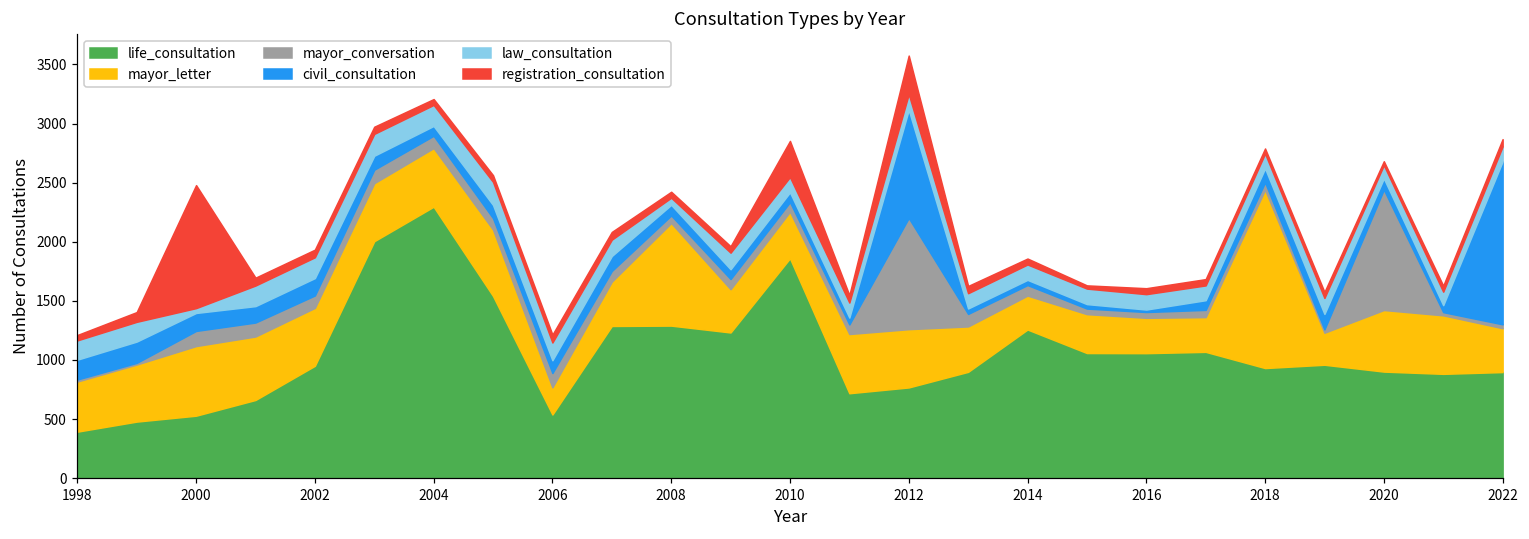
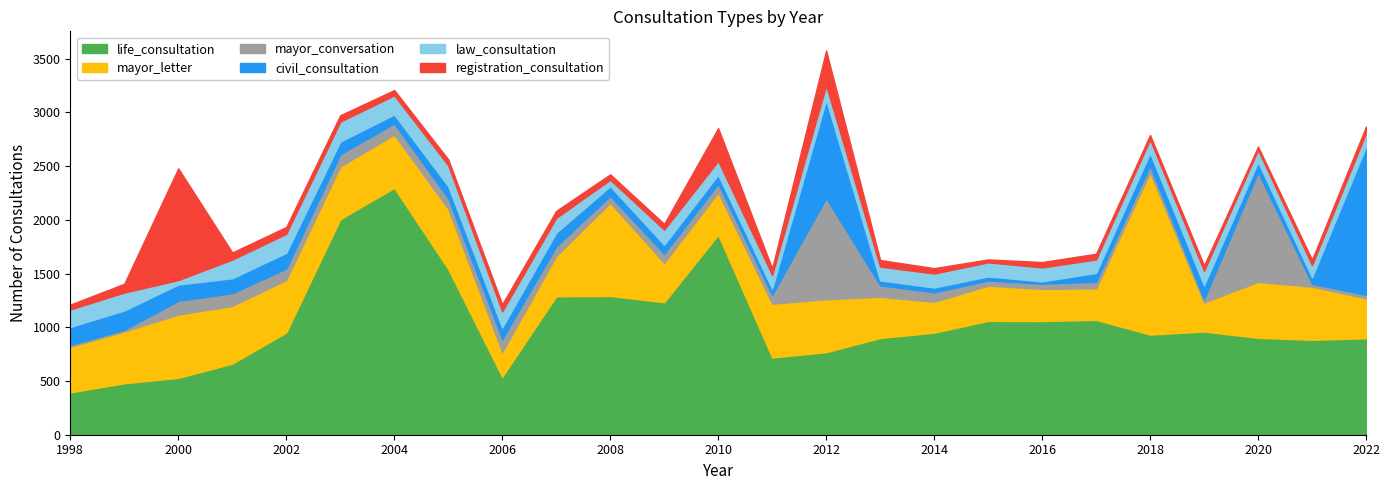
  {
    "life_consultation": {
-     "2014": 1260
+     "2014": 950
    },
    "registration_consultation": {
      "1998": 50,
      "2000": 1040,
      "2002": 60,
      "2004": 50,
      "2006": 70,
      "2008": 50,
      "2010": 310,
      "2012": 330,
      "2014": 50,
      "2016": 50,
      "2018": 40,
      "2020": 30,
      "2022": 60
    }
  }
